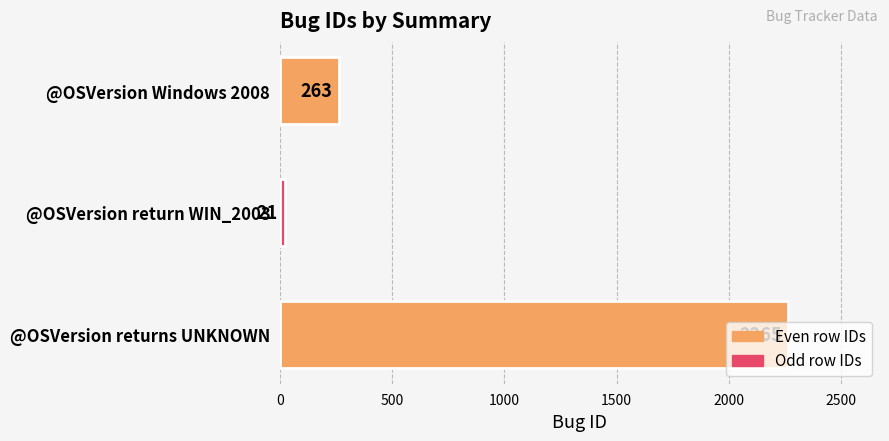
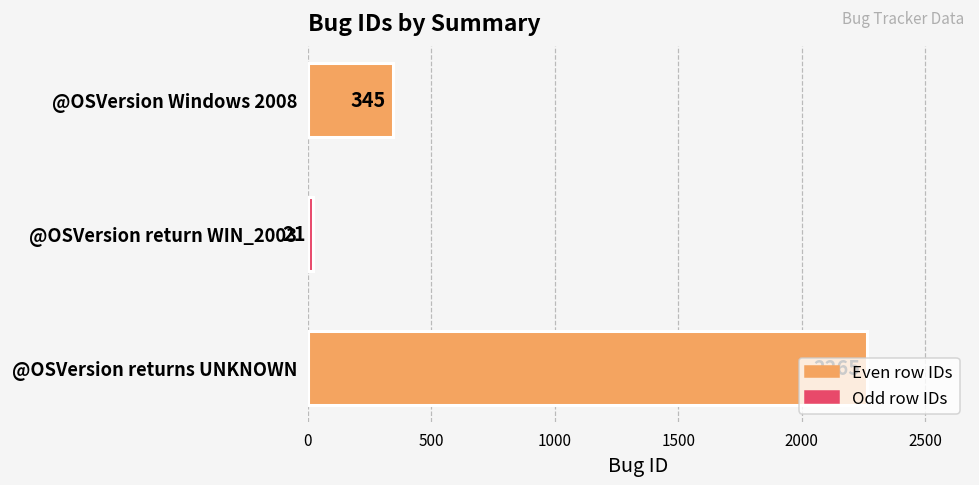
  {
-   "@OSVersion Windows 2008": 263,
+   "@OSVersion Windows 2008": 345,
    "@OSVersion return WIN_2003": 21
  }
